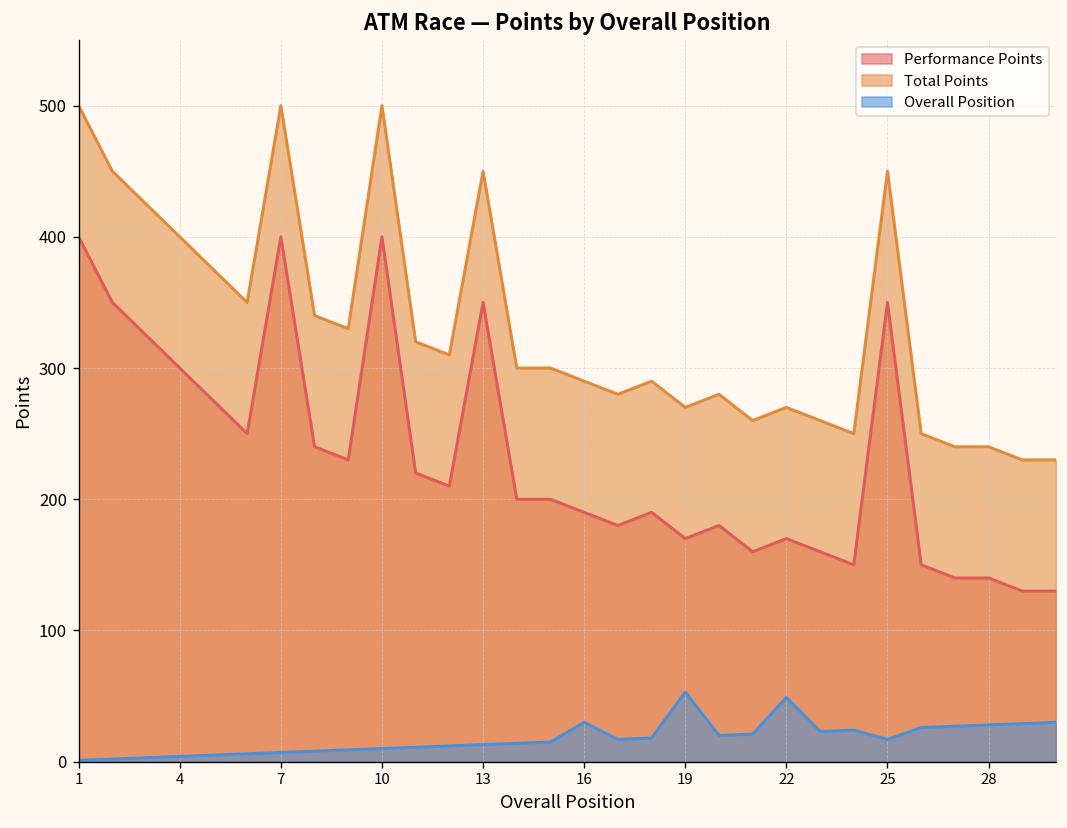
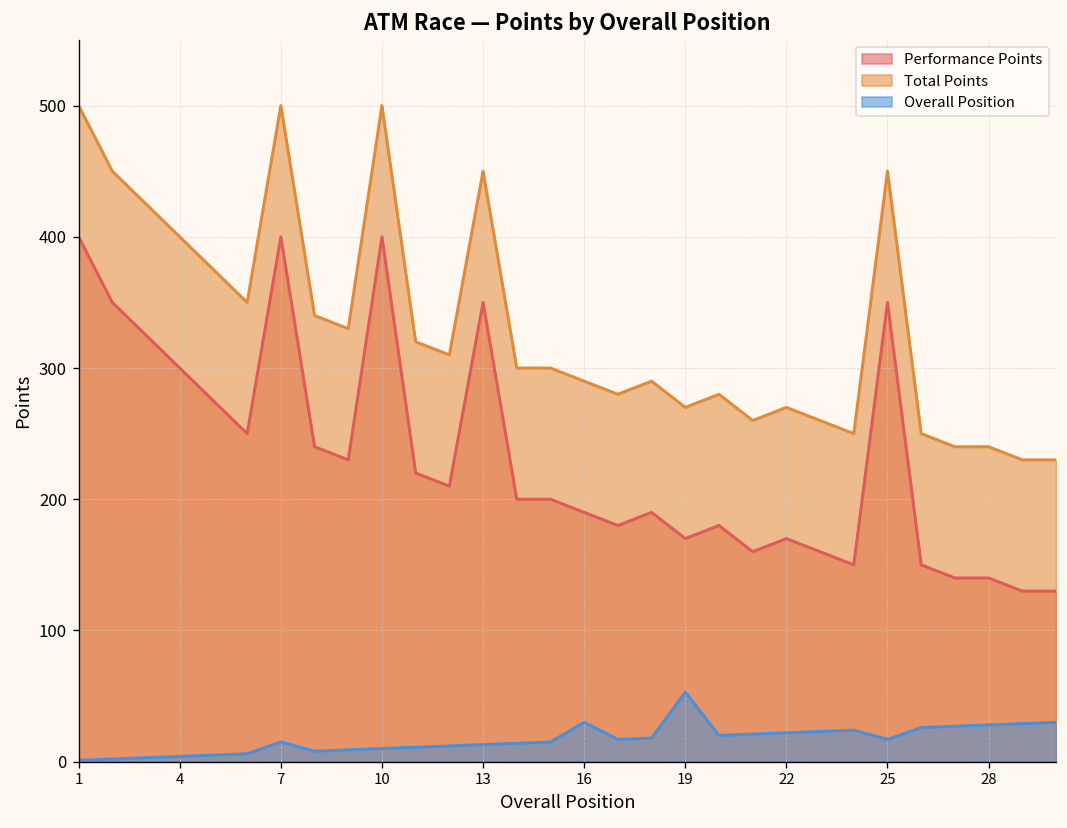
  {
    "Overall Position": {
      "1": 1,
      "4": 4,
-     "7": 7,
+     "7": 15,
      "10": 10,
      "13": 13,
      "16": 30,
      "19": 53,
-     "22": 49,
+     "22": 22,
      "25": 17,
      "28": 28
    }
  }
